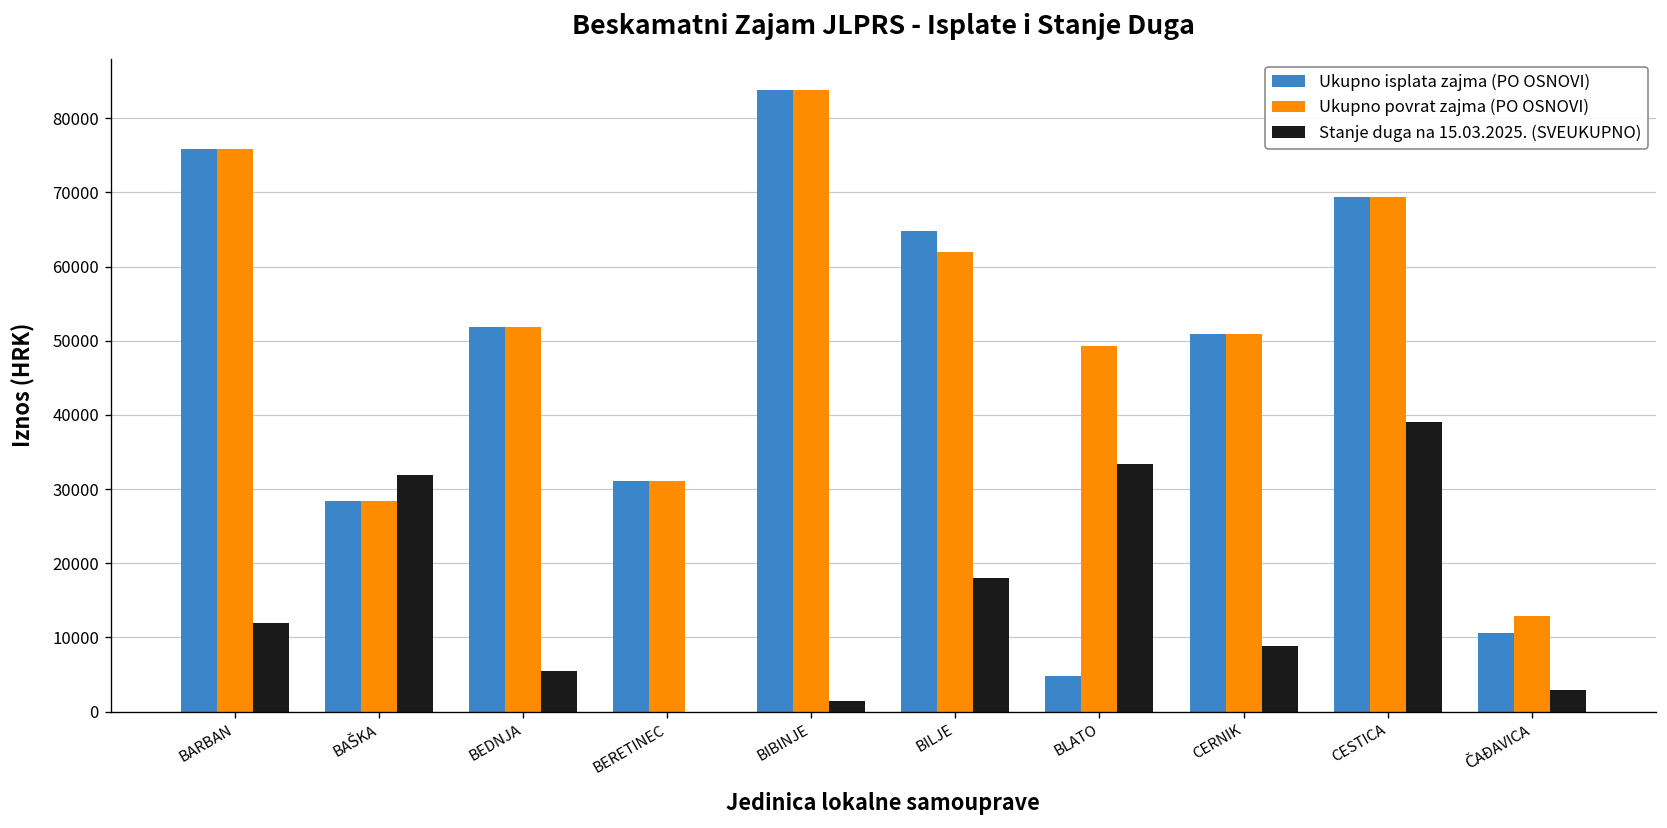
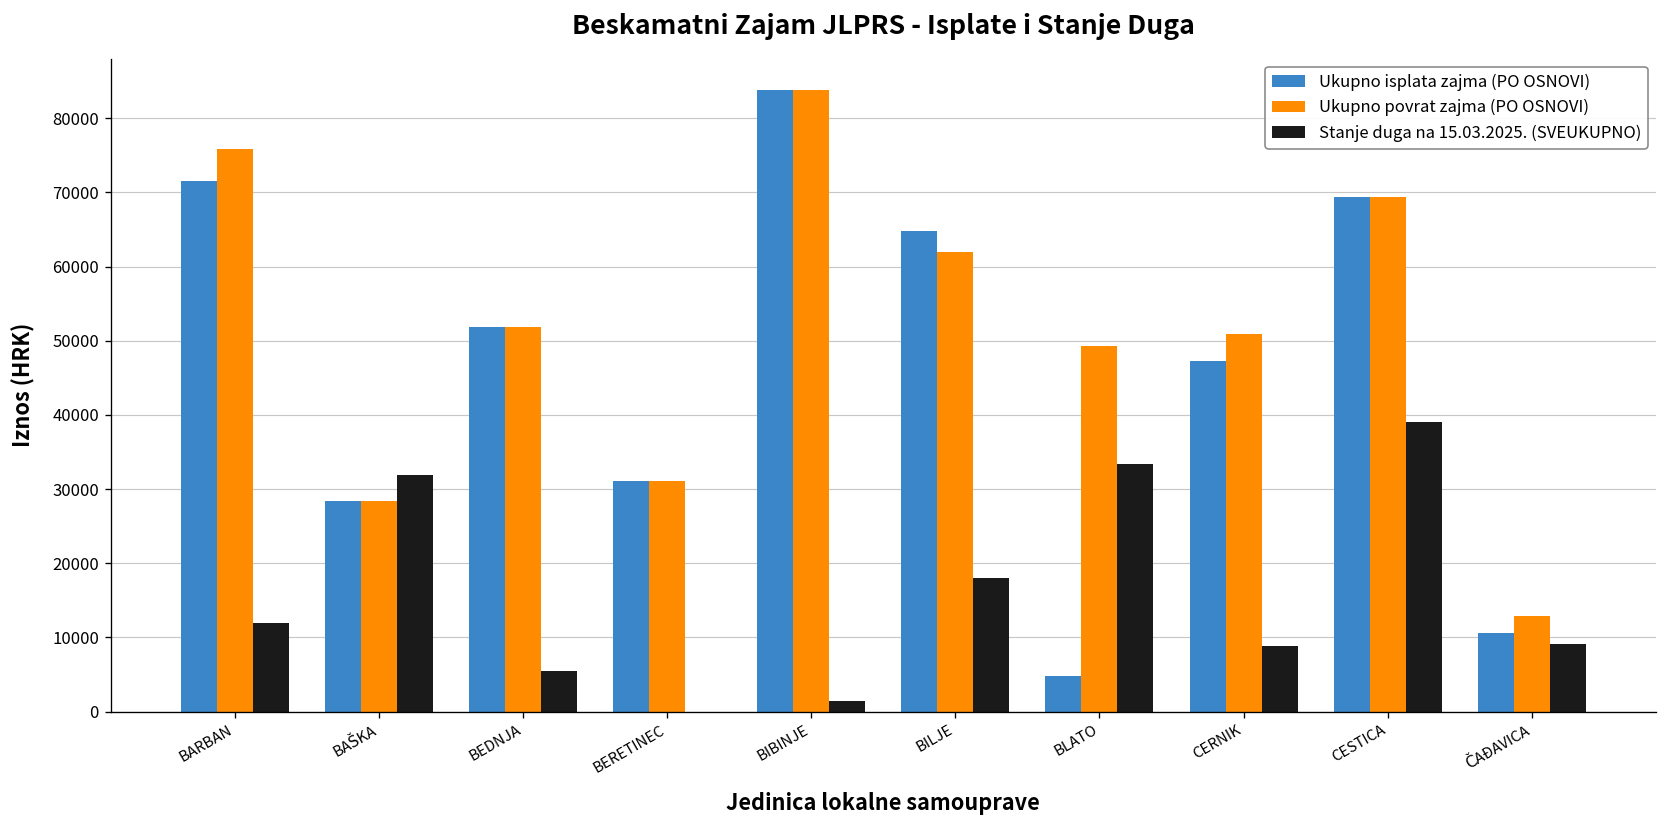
  {
    "Ukupno isplata zajma (PO OSNOVI)": {
-     "BARBAN": 76000,
+     "BARBAN": 72000,
      "BAŠKA": 28000,
      "BEDNJA": 52000,
      "BERETINEC": 31000,
      "BIBINJE": 84000,
      "BILJE": 65000,
      "BLATO": 5000,
-     "CERNIK": 51000,
+     "CERNIK": 47000,
      "CESTICA": 69000,
      "ČAĐAVICA": 11000
    },
    "Ukupno povrat zajma (PO OSNOVI)": {
      "BARBAN": 76000,
      "BAŠKA": 28000,
      "BEDNJA": 52000,
      "BERETINEC": 31000,
      "BIBINJE": 84000,
      "BILJE": 62000,
      "BLATO": 49000,
      "CERNIK": 51000,
      "CESTICA": 69000,
      "ČAĐAVICA": 13000
    },
    "Stanje duga na 15.03.2025. (SVEUKUPNO)": {
      "BARBAN": 12000,
      "BAŠKA": 32000,
      "BEDNJA": 5000,
      "BERETINEC": 0,
      "BIBINJE": 1000,
      "BILJE": 18000,
      "BLATO": 33000,
      "CERNIK": 9000,
      "CESTICA": 39000,
-     "ČAĐAVICA": 3000
+     "ČAĐAVICA": 9000
    }
  }
